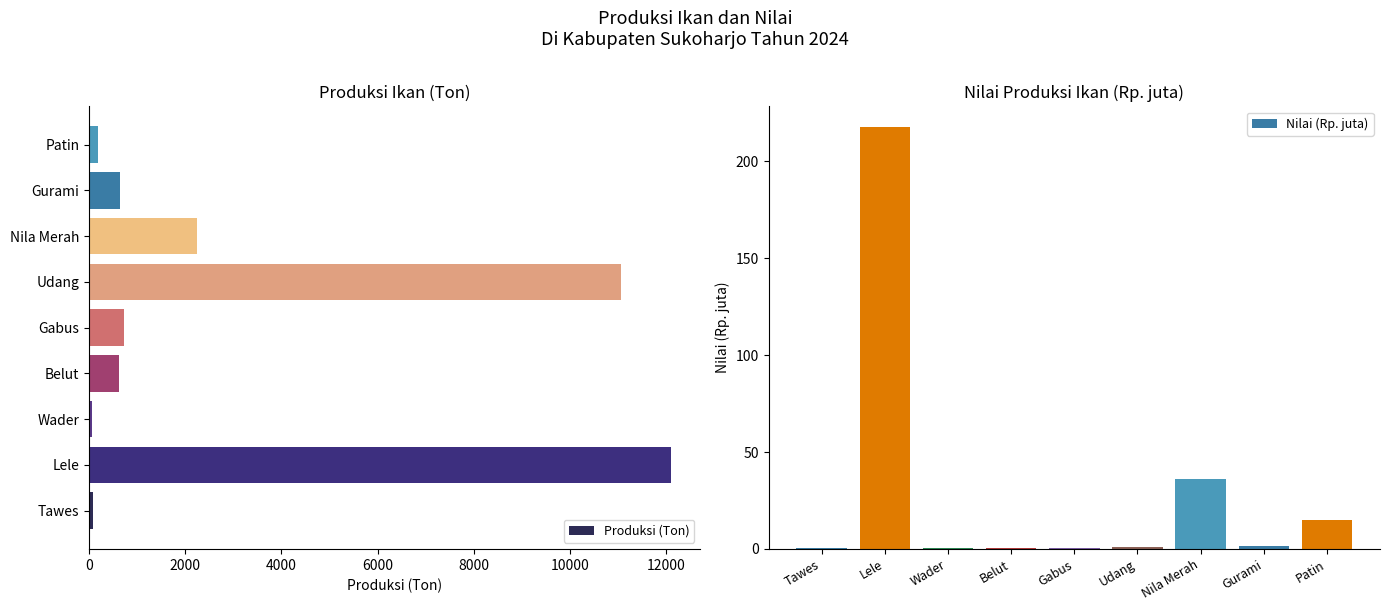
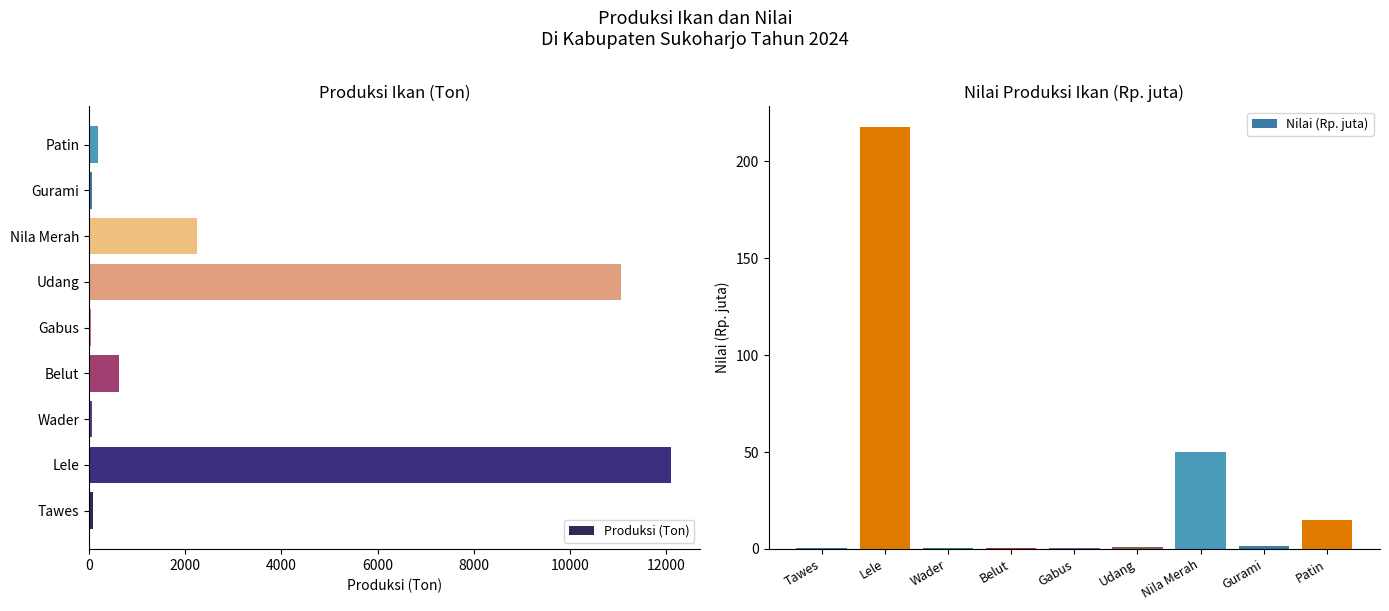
  {
    "Produksi Ikan (Ton)": {
      "Patin": 200,
-     "Gurami": 600,
+     "Gurami": 100,
      "Nila Merah": 2200,
      "Udang": 11100,
-     "Gabus": 700,
+     "Gabus": 0,
      "Belut": 600,
      "Wader": 100,
      "Lele": 12100,
      "Tawes": 100
    },
    "Nilai Produksi Ikan (Rp. juta)": {
      "Lele": 217,
-     "Nila Merah": 36,
+     "Nila Merah": 50,
      "Gurami": 2,
      "Patin": 15
    }
  }
